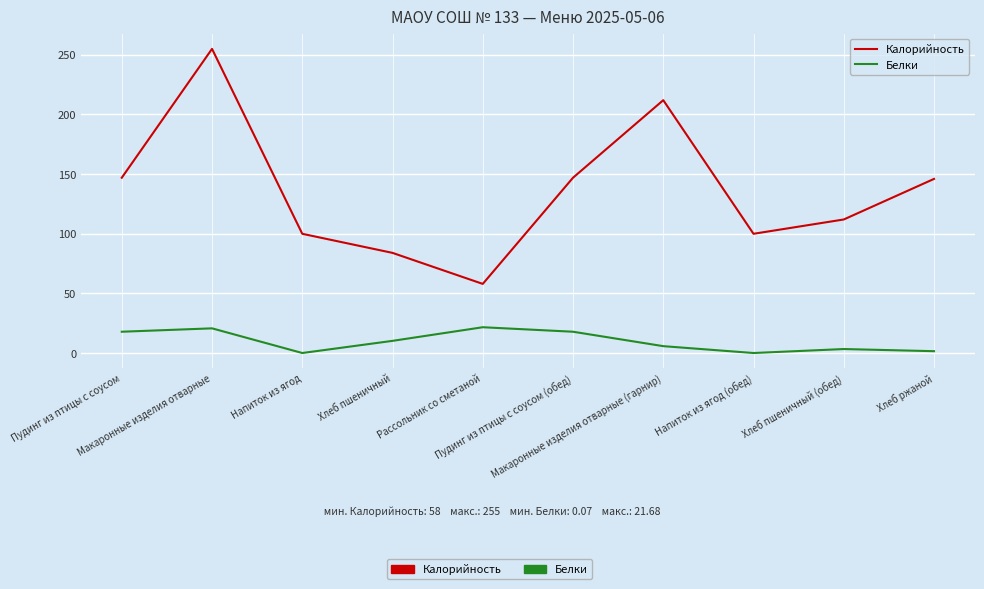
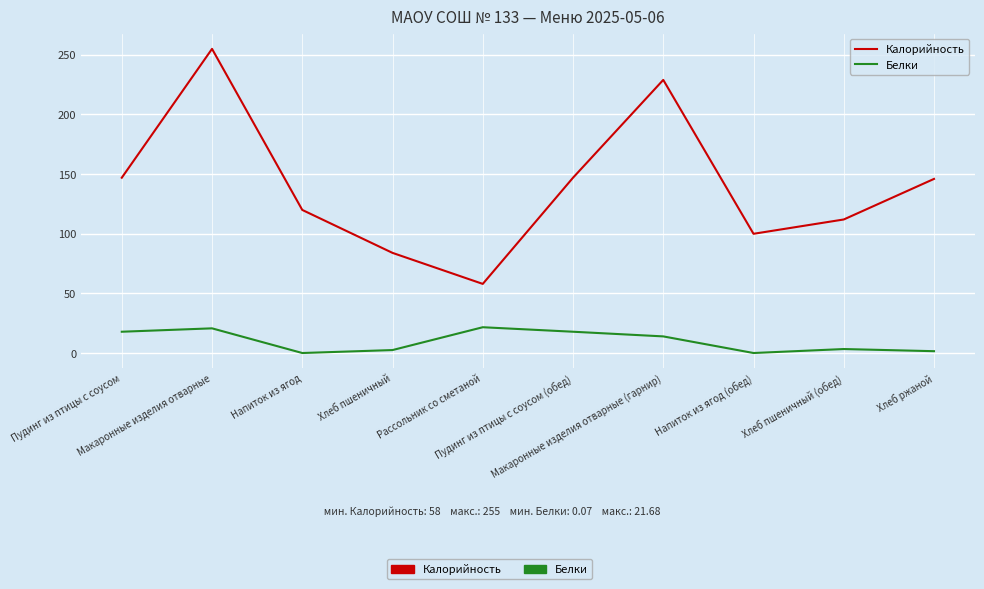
  {
    "Калорийность": {
      "Пудинг из птицы с соусом": 147,
      "Макаронные изделия отварные": 255,
-     "Напиток из ягод": 100,
+     "Напиток из ягод": 120,
      "Хлеб пшеничный": 84,
      "Рассольник со сметаной": 58,
      "Пудинг из птицы с соусом (обед)": 147,
-     "Макаронные изделия отварные (гарнир)": 212,
+     "Макаронные изделия отварные (гарнир)": 229,
      "Напиток из ягод (обед)": 100,
      "Хлеб пшеничный (обед)": 112,
      "Хлеб ржаной": 146
    },
    "Белки": {
      "Пудинг из птицы с соусом": 18,
      "Макаронные изделия отварные": 21,
      "Напиток из ягод": 0,
-     "Хлеб пшеничный": 10,
+     "Хлеб пшеничный": 3,
      "Рассольник со сметаной": 22,
      "Пудинг из птицы с соусом (обед)": 18,
-     "Макаронные изделия отварные (гарнир)": 6,
+     "Макаронные изделия отварные (гарнир)": 14,
      "Напиток из ягод (обед)": 0,
      "Хлеб пшеничный (обед)": 3,
      "Хлеб ржаной": 2
    }
  }
